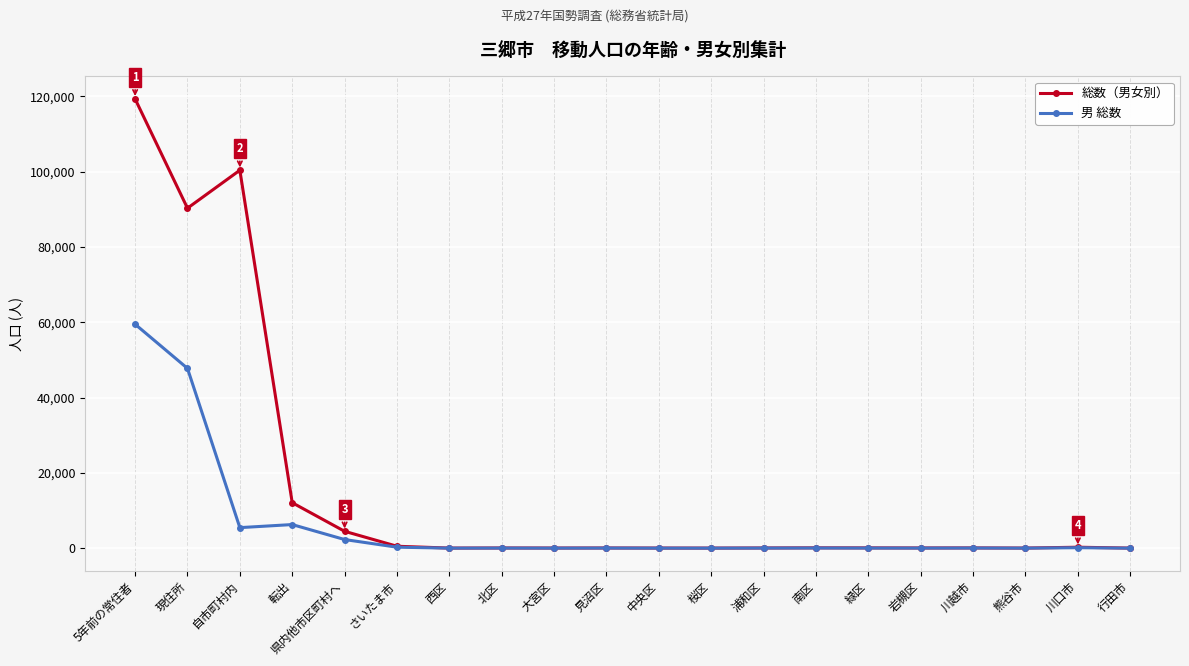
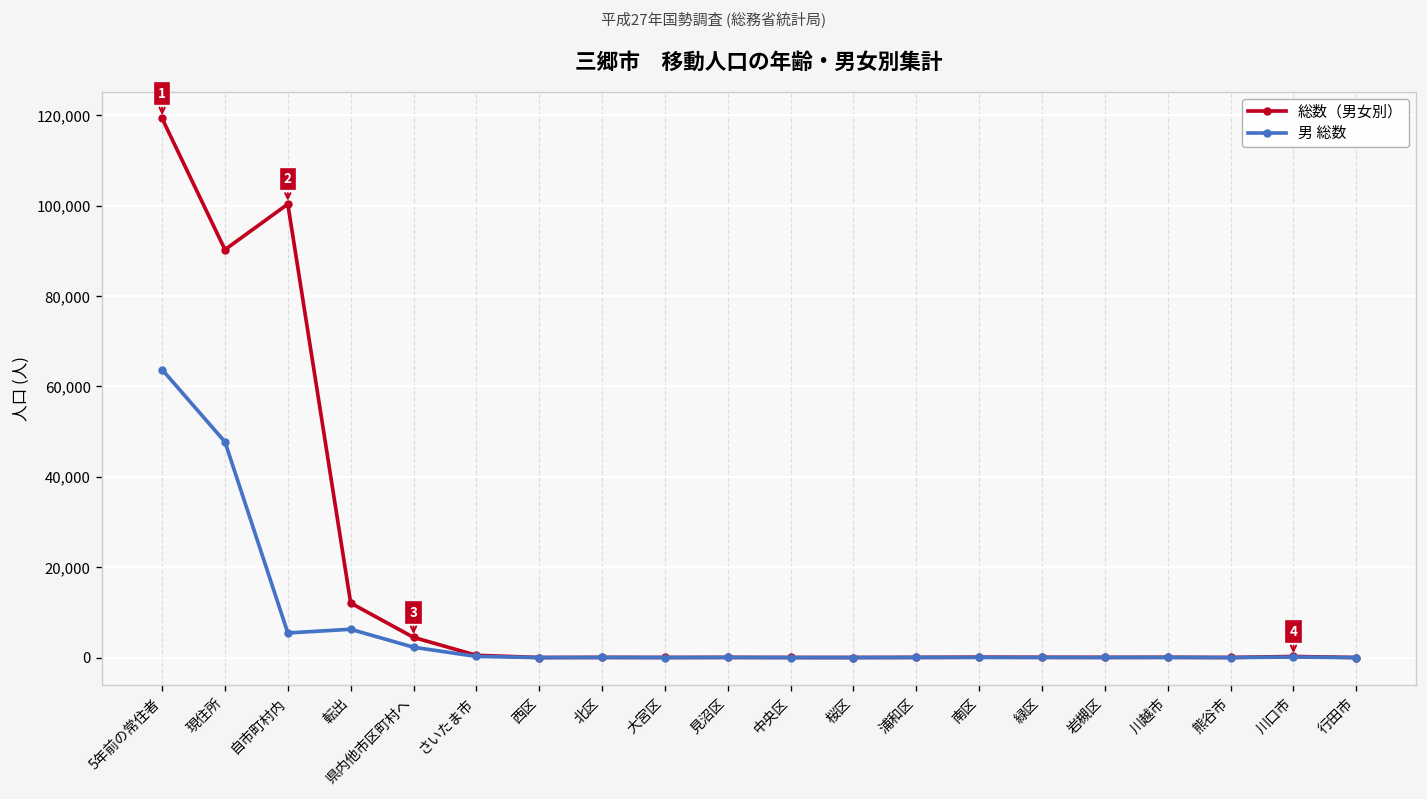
  {
    "総数（男女別）": {
      "現住所": "90,000",
      "転出": "12,000"
    },
    "男 総数": {
-     "5年前の常住者": "59,000",
+     "5年前の常住者": "64,000",
      "現住所": "48,000",
      "自市町村内": "5,000",
      "転出": "6,000",
      "県内他市区町村へ": "2,000"
    }
  }
